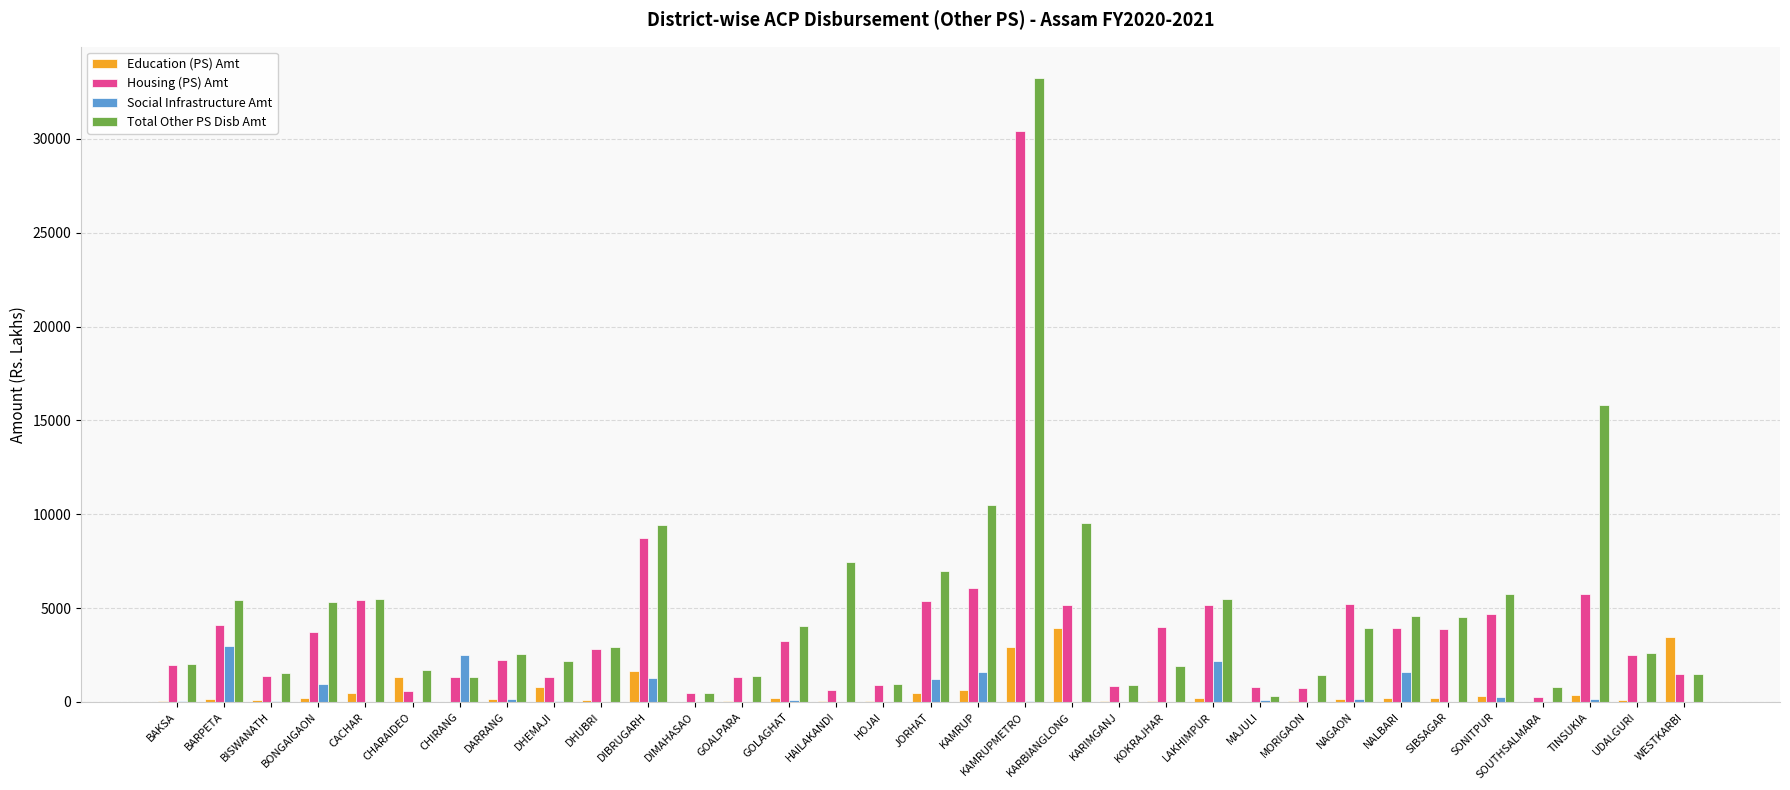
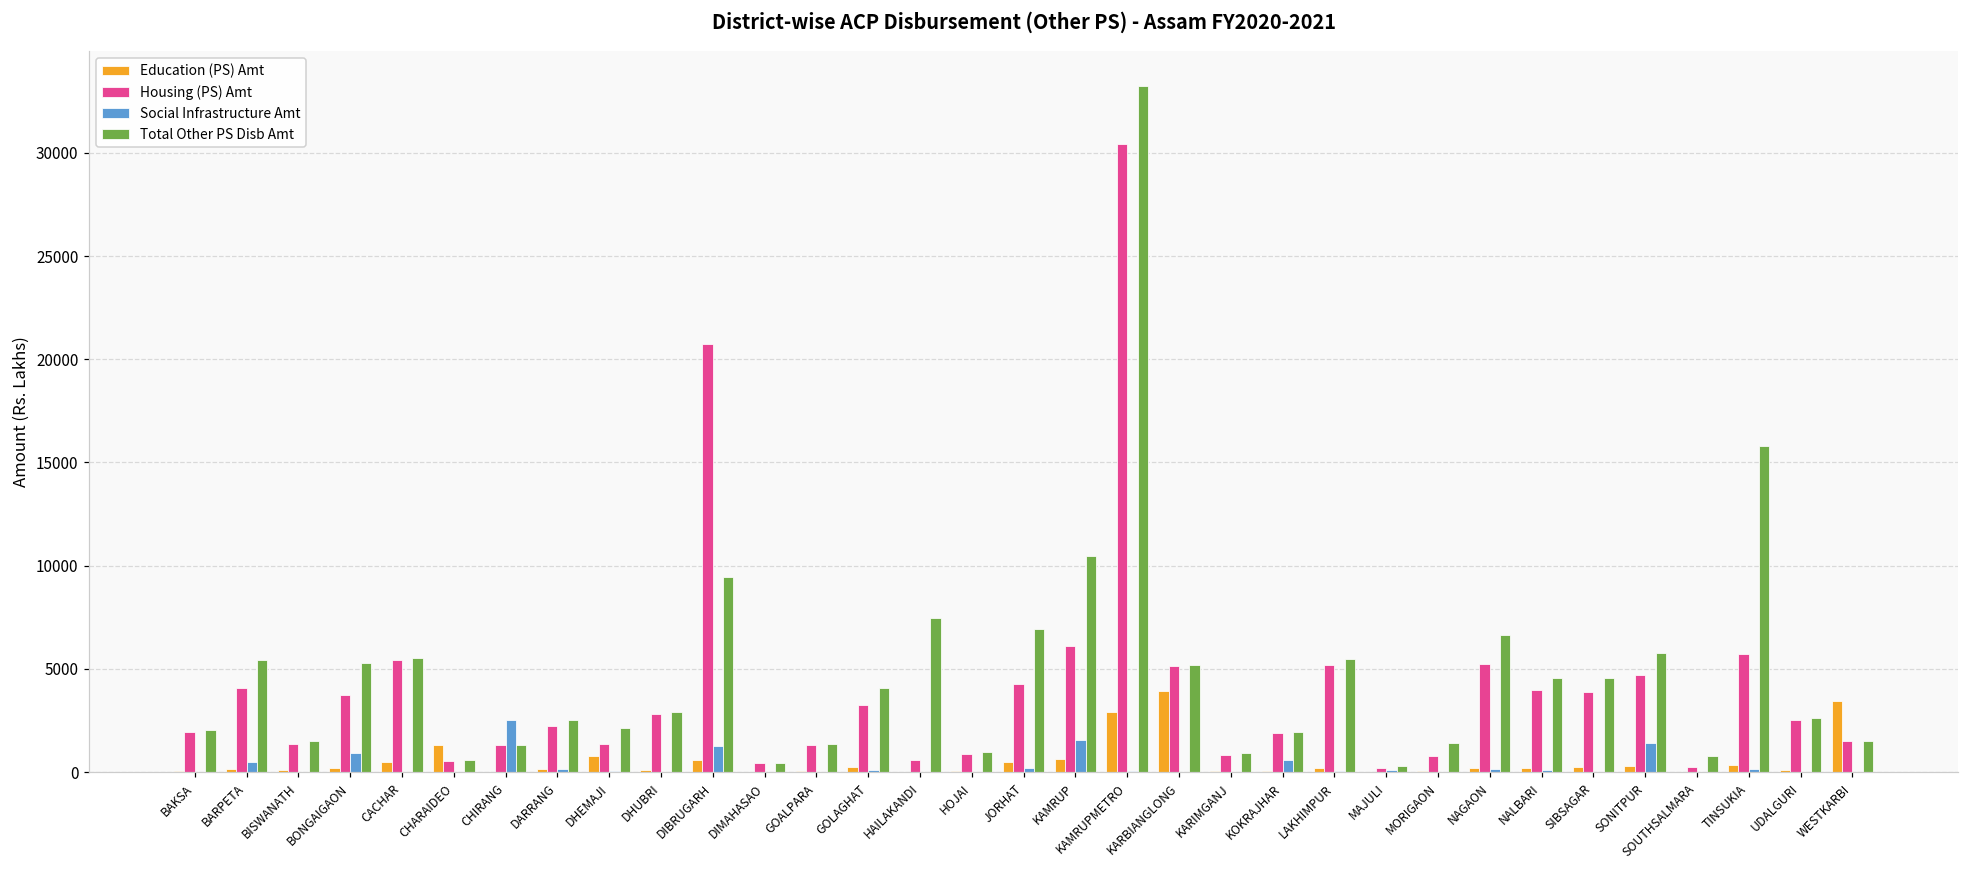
  {
    "Education (PS) Amt": {
      "BARPETA": 200,
      "BONGAIGAON": 200,
      "CACHAR": 500,
      "CHARAIDEO": 1300,
      "DARRANG": 100,
      "DHEMAJI": 800,
-     "DIBRUGARH": 1700,
+     "DIBRUGARH": 600,
      "GOLAGHAT": 200,
      "JORHAT": 500,
      "KAMRUP": 600,
      "KAMRUPMETRO": 2900,
      "KARBIANGLONG": 3900,
      "LAKHIMPUR": 200,
      "NAGAON": 200,
      "NALBARI": 200,
      "SIBSAGAR": 200,
      "SONITPUR": 300,
      "TINSUKIA": 400,
      "WESTKARBI": 3500
    },
    "Housing (PS) Amt": {
      "BAKSA": 1900,
      "BARPETA": 4100,
      "BISWANATH": 1400,
      "BONGAIGAON": 3800,
      "CACHAR": 5400,
      "CHARAIDEO": 600,
      "CHIRANG": 1300,
      "DARRANG": 2200,
      "DHEMAJI": 1300,
      "DHUBRI": 2800,
-     "DIBRUGARH": 8700,
+     "DIBRUGARH": 20700,
      "DIMAHASAO": 500,
      "GOALPARA": 1300,
      "GOLAGHAT": 3300,
      "HAILAKANDI": 600,
      "HOJAI": 900,
-     "JORHAT": 5400,
+     "JORHAT": 4300,
      "KAMRUP": 6100,
      "KAMRUPMETRO": 30400,
      "KARBIANGLONG": 5200,
      "KARIMGANJ": 800,
-     "KOKRAJHAR": 4000,
+     "KOKRAJHAR": 1900,
      "LAKHIMPUR": 5200,
-     "MAJULI": 800,
+     "MAJULI": 200,
      "MORIGAON": 800,
      "NAGAON": 5200,
      "NALBARI": 4000,
      "SIBSAGAR": 3900,
      "SONITPUR": 4700,
      "SOUTHSALMARA": 300,
      "TINSUKIA": 5700,
      "UDALGURI": 2500,
      "WESTKARBI": 1500
    },
    "Social Infrastructure Amt": {
-     "BARPETA": 3000,
+     "BARPETA": 500,
      "BONGAIGAON": 900,
      "CHIRANG": 2500,
      "DARRANG": 100,
      "DHUBRI": 0,
      "DIBRUGARH": 1300,
      "DIMAHASAO": 0,
      "GOALPARA": 0,
      "HAILAKANDI": 0,
-     "JORHAT": 1200,
+     "JORHAT": 200,
      "KAMRUP": 1600,
      "KARIMGANJ": 0,
-     "KOKRAJHAR": 0,
-     "LAKHIMPUR": 2200,
-     "NALBARI": 1600,
-     "SONITPUR": 300,
+     "KOKRAJHAR": 600,
+     "LAKHIMPUR": 0,
+     "NALBARI": 100,
+     "SONITPUR": 1400,
      "SOUTHSALMARA": 0,
      "TINSUKIA": 200,
      "WESTKARBI": 0
    },
    "Total Other PS Disb Amt": {
      "BAKSA": 2000,
      "BARPETA": 5400,
      "BISWANATH": 1500,
      "BONGAIGAON": 5300,
      "CACHAR": 5500,
-     "CHARAIDEO": 1700,
+     "CHARAIDEO": 600,
      "CHIRANG": 1300,
      "DARRANG": 2500,
      "DHEMAJI": 2200,
      "DHUBRI": 2900,
      "DIBRUGARH": 9400,
      "DIMAHASAO": 500,
      "GOALPARA": 1400,
      "GOLAGHAT": 4100,
      "HAILAKANDI": 7500,
      "HOJAI": 1000,
      "JORHAT": 7000,
      "KAMRUP": 10500,
      "KAMRUPMETRO": 33300,
-     "KARBIANGLONG": 9500,
+     "KARBIANGLONG": 5200,
      "KARIMGANJ": 900,
      "KOKRAJHAR": 1900,
      "LAKHIMPUR": 5500,
      "MAJULI": 300,
      "MORIGAON": 1400,
-     "NAGAON": 3900,
+     "NAGAON": 6700,
      "NALBARI": 4600,
      "SIBSAGAR": 4500,
      "SONITPUR": 5800,
      "SOUTHSALMARA": 800,
      "TINSUKIA": 15800,
      "UDALGURI": 2600,
      "WESTKARBI": 1500
    }
  }
